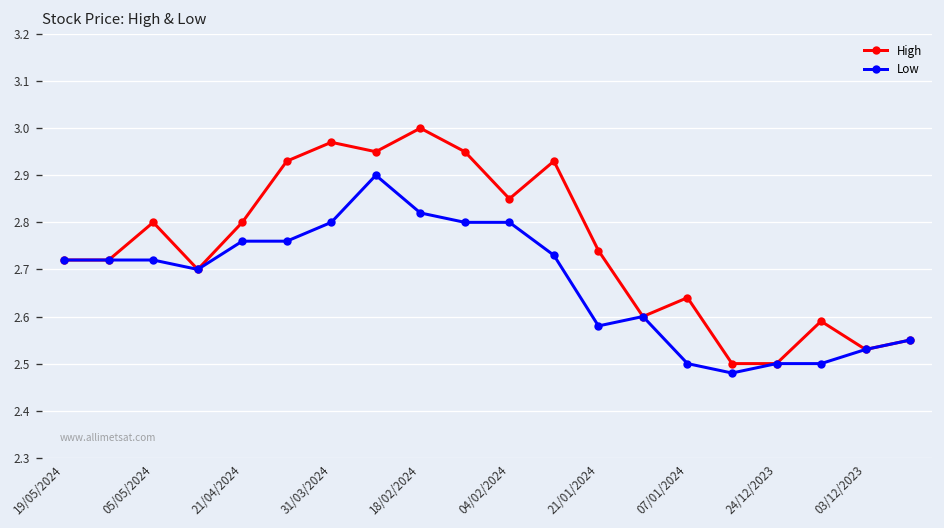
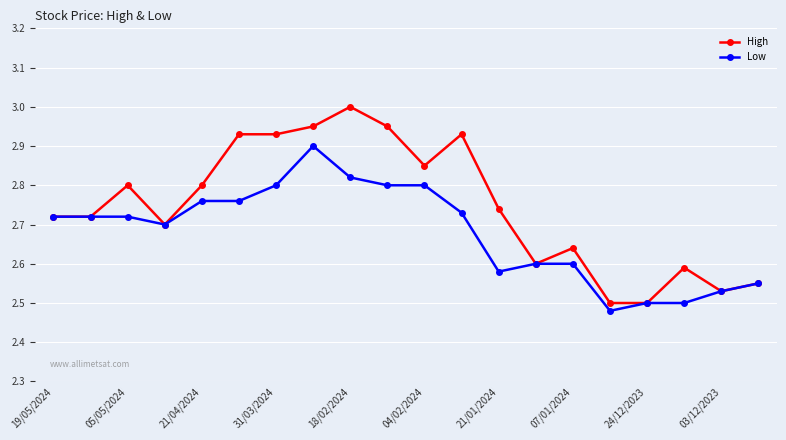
  {
    "High": {
      "05/05/2024": 2.80,
      "21/04/2024": 2.80,
-     "31/03/2024": 2.97,
+     "31/03/2024": 2.93,
      "18/02/2024": 3.00,
      "04/02/2024": 2.85,
      "21/01/2024": 2.74,
      "07/01/2024": 2.64
    },
    "Low": {
      "05/05/2024": 2.72,
      "21/04/2024": 2.76,
      "31/03/2024": 2.8,
      "18/02/2024": 2.82,
      "04/02/2024": 2.8,
      "21/01/2024": 2.58,
-     "07/01/2024": 2.5
+     "07/01/2024": 2.6
    }
  }
